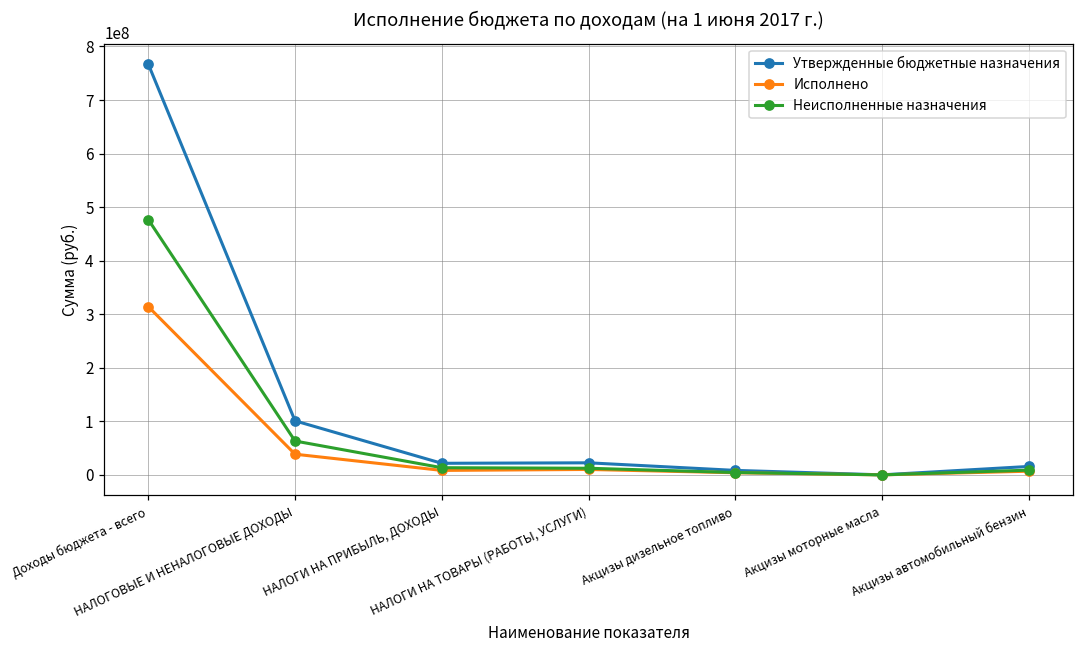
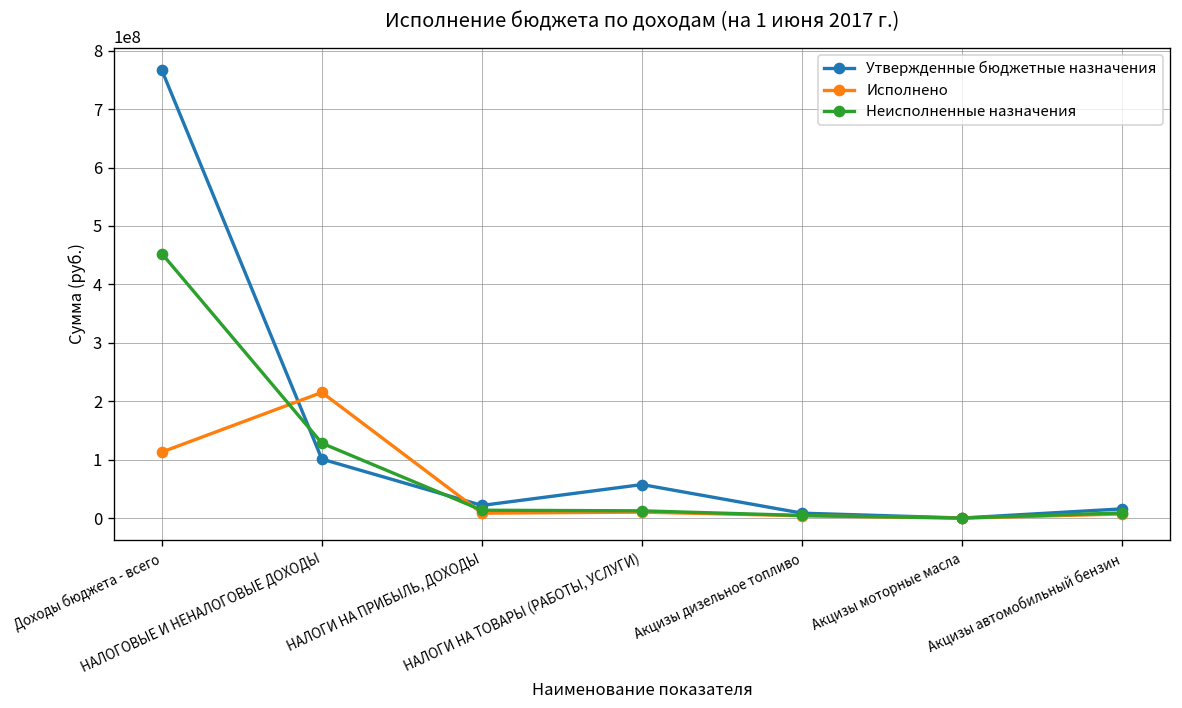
  {
    "Утвержденные бюджетные назначения": {
      "Доходы бюджета - всего": 770000000,
      "НАЛОГОВЫЕ И НЕНАЛОГОВЫЕ ДОХОДЫ": 100000000,
      "НАЛОГИ НА ПРИБЫЛЬ, ДОХОДЫ": 20000000,
-     "НАЛОГИ НА ТОВАРЫ (РАБОТЫ, УСЛУГИ)": 20000000,
+     "НАЛОГИ НА ТОВАРЫ (РАБОТЫ, УСЛУГИ)": 60000000,
      "Акцизы автомобильный бензин": 20000000
    },
    "Исполнено": {
-     "Доходы бюджета - всего": 310000000,
-     "НАЛОГОВЫЕ И НЕНАЛОГОВЫЕ ДОХОДЫ": 40000000
+     "Доходы бюджета - всего": 110000000,
+     "НАЛОГОВЫЕ И НЕНАЛОГОВЫЕ ДОХОДЫ": 220000000
    },
    "Неисполненные назначения": {
-     "Доходы бюджета - всего": 480000000,
-     "НАЛОГОВЫЕ И НЕНАЛОГОВЫЕ ДОХОДЫ": 60000000
+     "Доходы бюджета - всего": 450000000,
+     "НАЛОГОВЫЕ И НЕНАЛОГОВЫЕ ДОХОДЫ": 130000000
    }
  }
